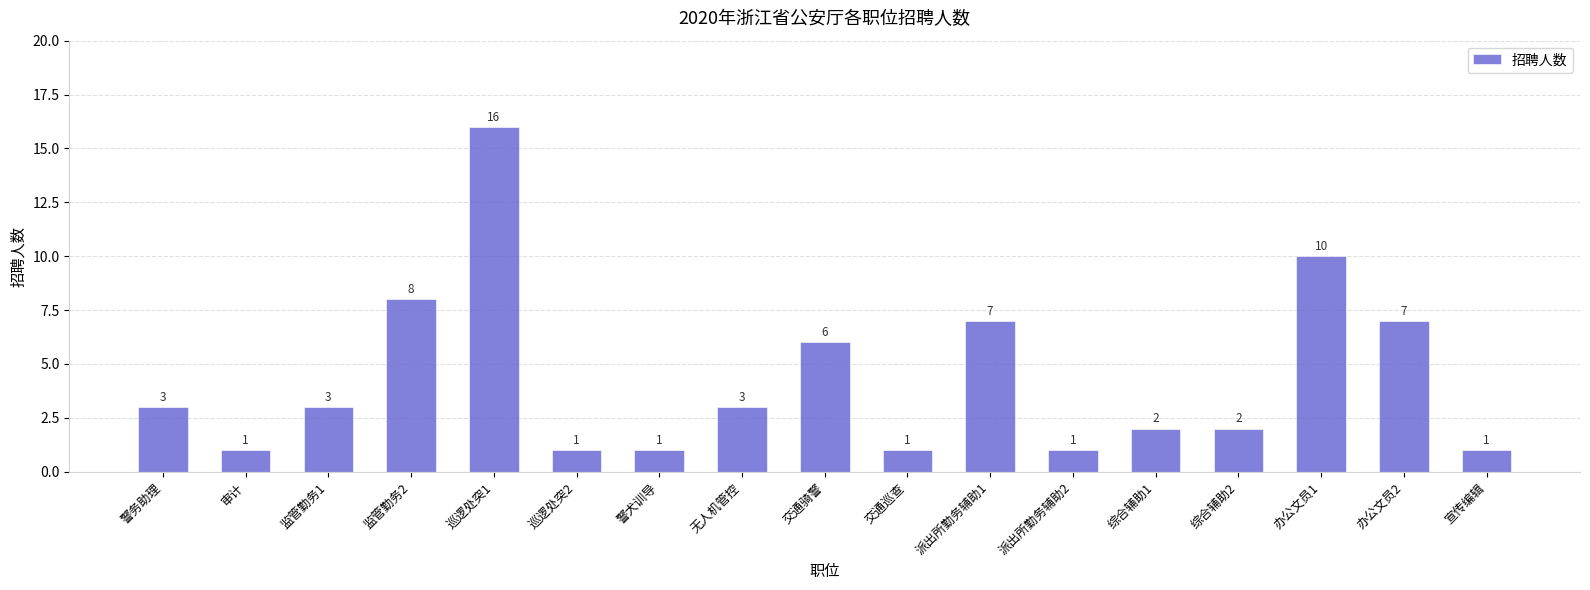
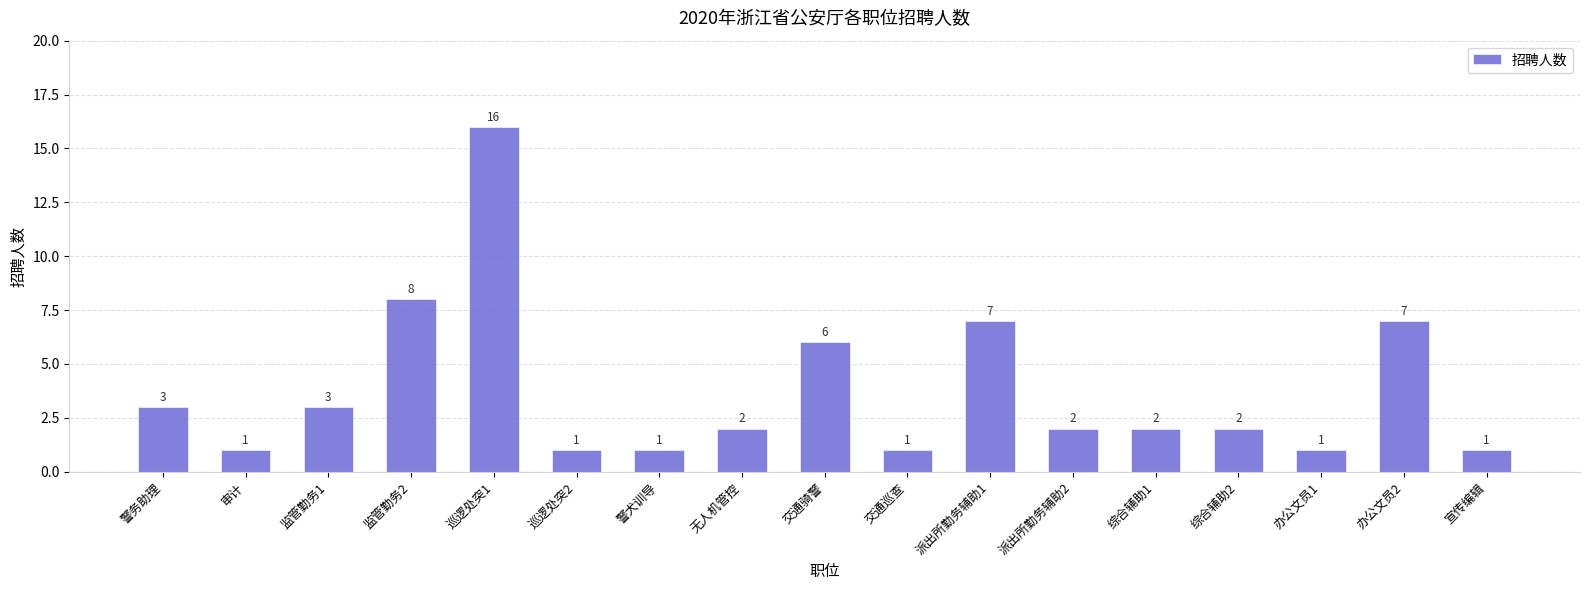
  {
    "警务助理": 3,
    "审计": 1,
    "监管勤务1": 3,
    "监管勤务2": 8,
    "巡逻处突1": 16,
    "巡逻处突2": 1,
    "警犬训导": 1,
-   "无人机管控": 3,
+   "无人机管控": 2,
    "交通骑警": 6,
    "交通巡查": 1,
    "派出所勤务辅助1": 7,
-   "派出所勤务辅助2": 1,
+   "派出所勤务辅助2": 2,
    "综合辅助1": 2,
    "综合辅助2": 2,
-   "办公文员1": 10,
+   "办公文员1": 1,
    "办公文员2": 7,
    "宣传编辑": 1
  }
